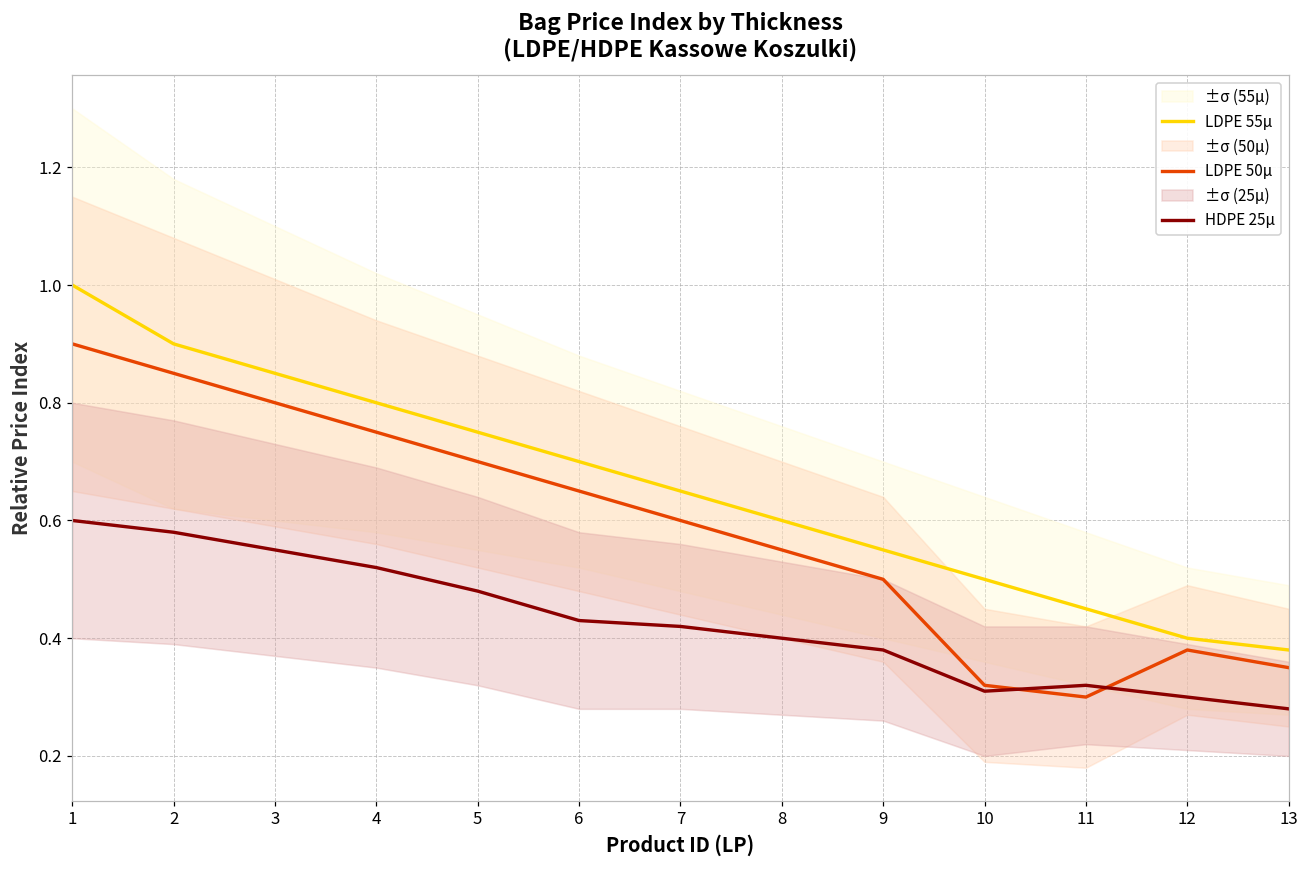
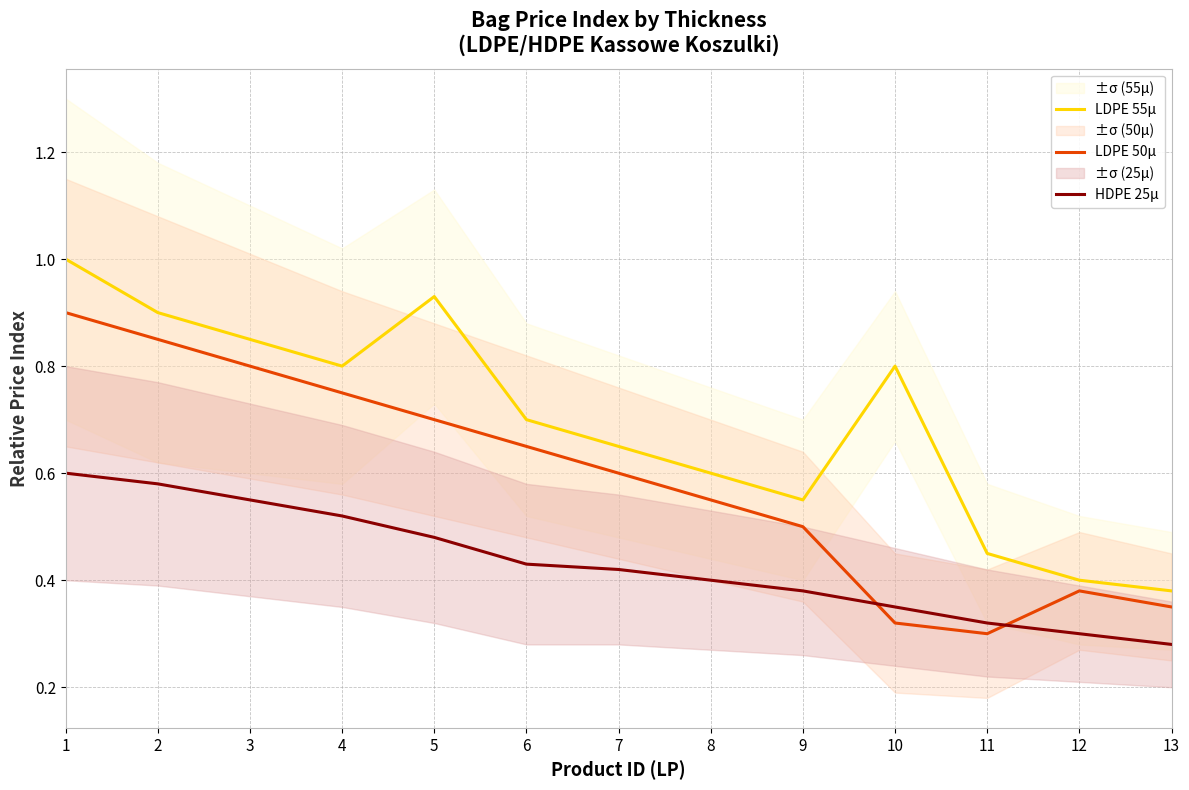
  {
    "LDPE 55μ": {
      "1": 1.00,
      "2": 0.90,
      "3": 0.85,
      "4": 0.80,
-     "5": 0.75,
+     "5": 0.93,
      "6": 0.70,
      "7": 0.65,
      "8": 0.60,
      "9": 0.55,
-     "10": 0.5,
+     "10": 0.8,
      "11": 0.45,
      "12": 0.40,
      "13": 0.38
    },
    "LDPE 50μ": {
      "1": 0.90,
      "2": 0.85,
      "3": 0.80,
      "4": 0.75,
      "5": 0.70,
      "6": 0.65,
      "7": 0.60,
      "8": 0.55,
      "10": 0.32,
      "11": 0.30,
      "12": 0.38,
      "13": 0.35
    },
    "HDPE 25μ": {
      "1": 0.60,
      "2": 0.58,
      "3": 0.55,
      "4": 0.52,
      "5": 0.48,
      "6": 0.43,
      "7": 0.42,
      "8": 0.40,
      "9": 0.38,
-     "10": 0.31,
+     "10": 0.35,
      "11": 0.32,
      "12": 0.30,
      "13": 0.28
    }
  }
